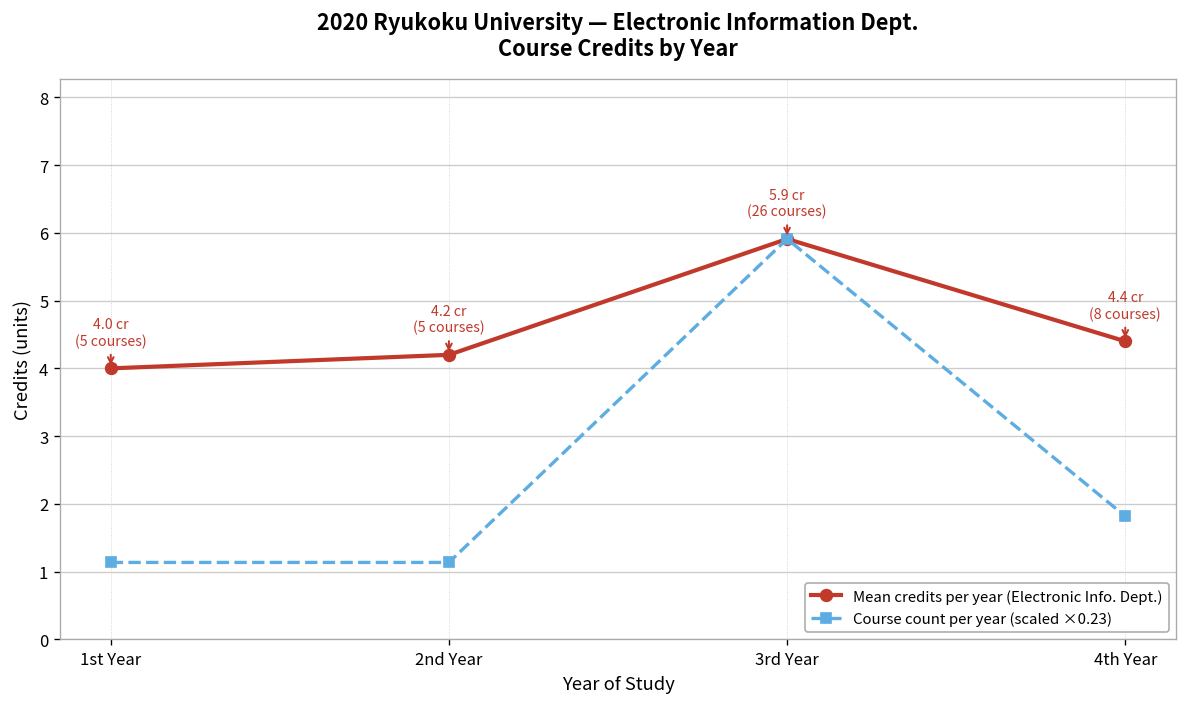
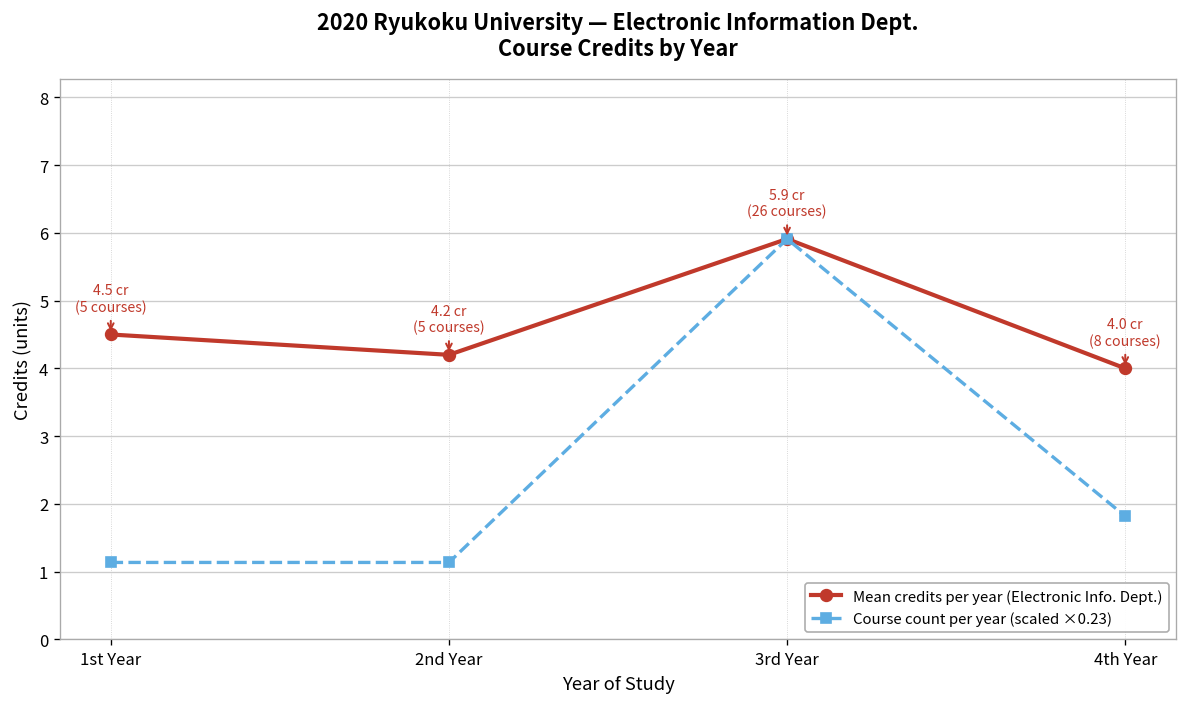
  {
    "Mean credits per year (Electronic Info. Dept.)": {
-     "1st Year": 4.0,
+     "1st Year": 4.5,
      "2nd Year": 4.2,
-     "4th Year": 4.4
+     "4th Year": 4.0
    },
    "Course count per year (scaled ×0.23)": {
      "1st Year": 1.1,
      "2nd Year": 1.1,
      "4th Year": 1.8
    }
  }
